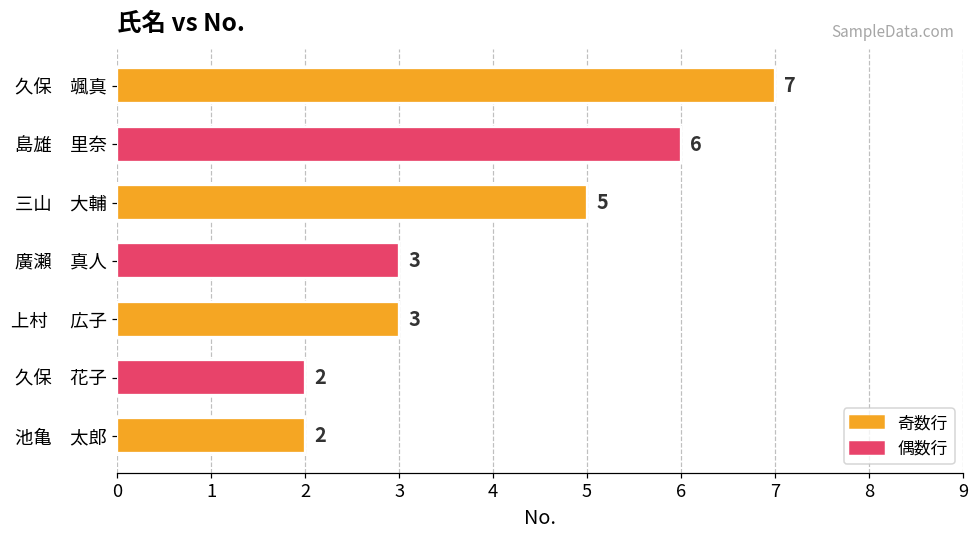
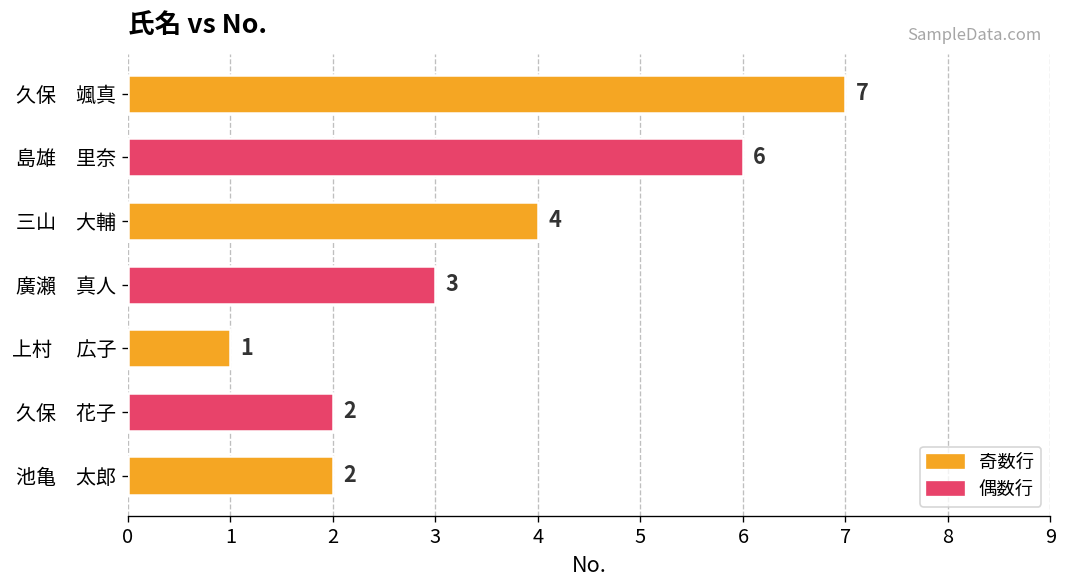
  {
    "久保 颯真": 7,
    "島雄 里奈": 6,
-   "三山 大輔": 5,
+   "三山 大輔": 4,
    "廣瀨 真人": 3,
-   "上村 広子": 3,
+   "上村 広子": 1,
    "久保 花子": 2,
    "池亀 太郎": 2
  }
